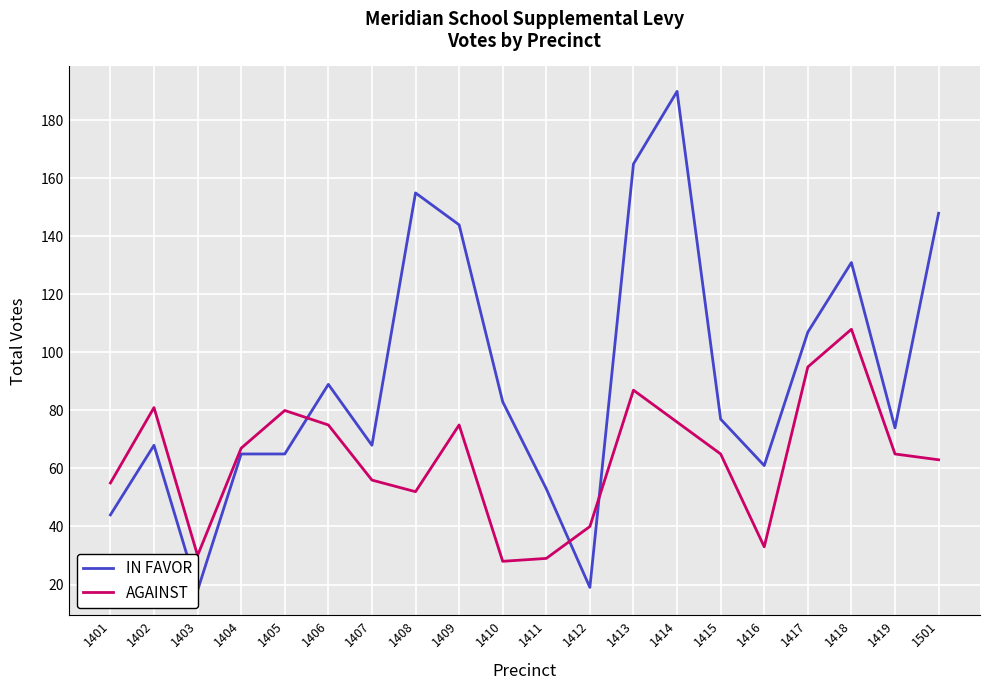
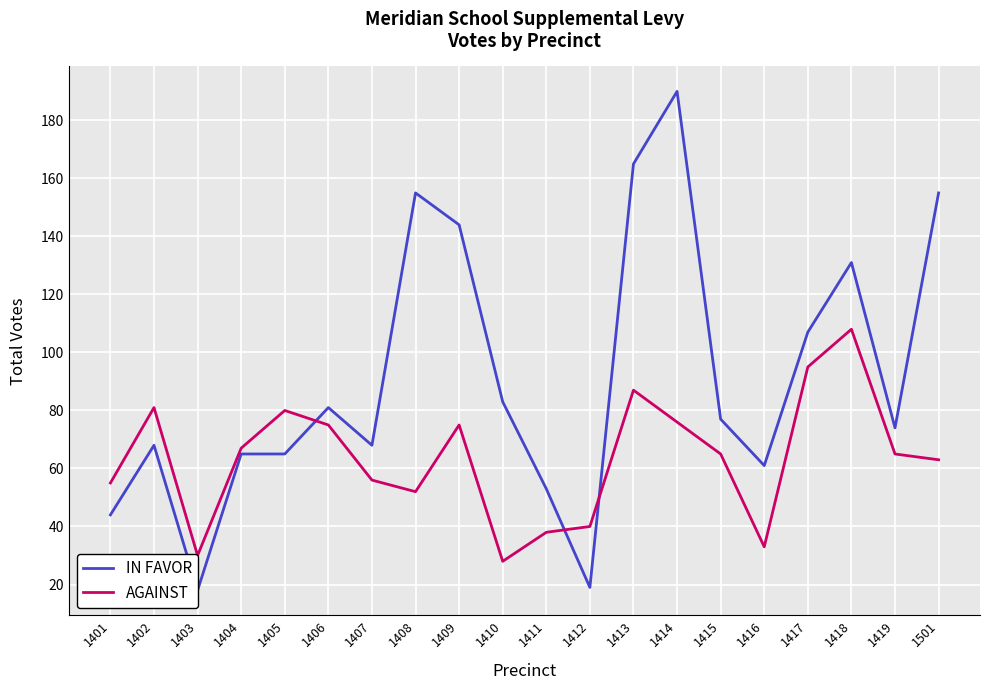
  {
    "IN FAVOR": {
      "1401": 44,
      "1402": 68,
      "1404": 65,
      "1405": 65,
-     "1406": 89,
+     "1406": 81,
      "1407": 68,
      "1408": 155,
      "1409": 144,
      "1410": 83,
      "1411": 53,
      "1412": 19,
      "1413": 165,
      "1414": 190,
      "1415": 77,
      "1416": 61,
      "1417": 107,
      "1418": 131,
      "1419": 74,
-     "1501": 148
+     "1501": 155
    },
    "AGAINST": {
      "1401": 55,
      "1402": 81,
      "1404": 67,
      "1405": 80,
      "1406": 75,
      "1407": 56,
      "1408": 52,
      "1409": 75,
      "1410": 28,
-     "1411": 29,
+     "1411": 38,
      "1412": 40,
      "1413": 87,
      "1414": 76,
      "1415": 65,
      "1416": 33,
      "1417": 95,
      "1418": 108,
      "1419": 65,
      "1501": 63
    }
  }
